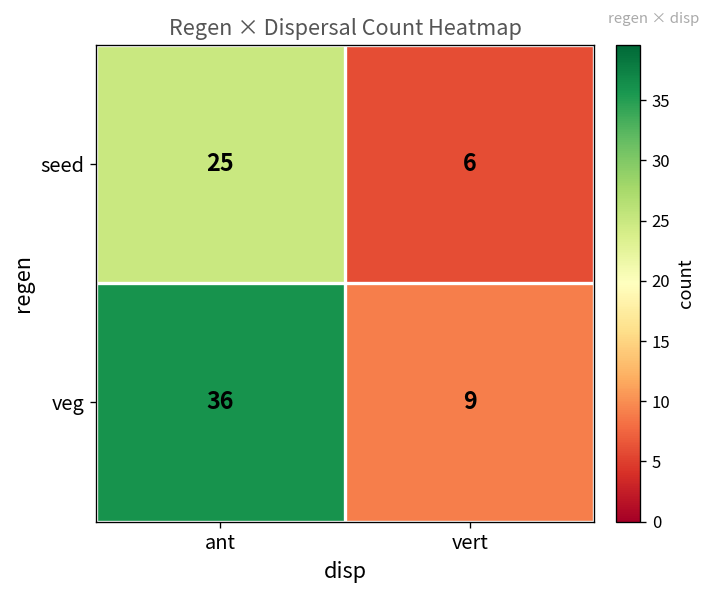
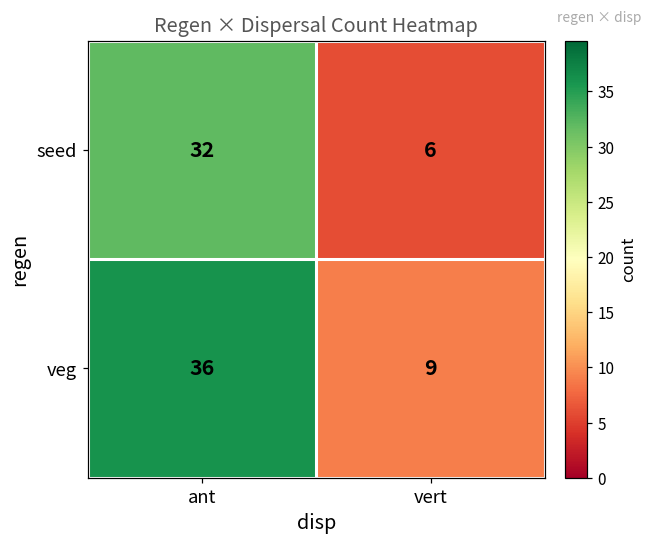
  {
    "seed": {
-     "ant": 25,
+     "ant": 32,
      "vert": 6
    },
    "veg": {
      "ant": 36,
      "vert": 9
    }
  }
